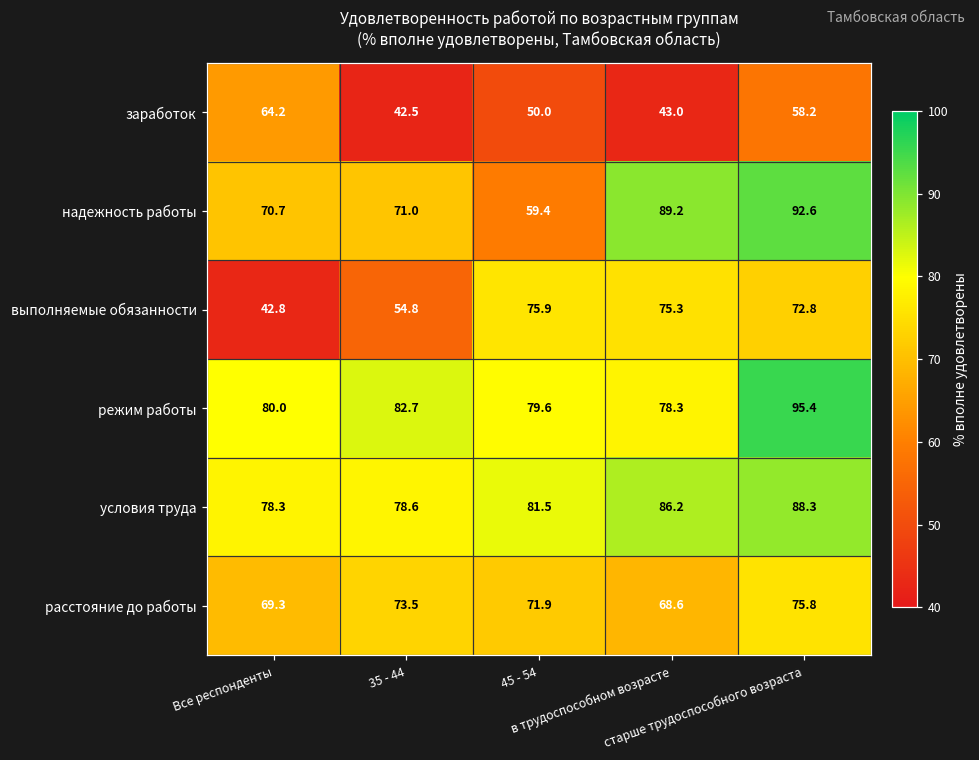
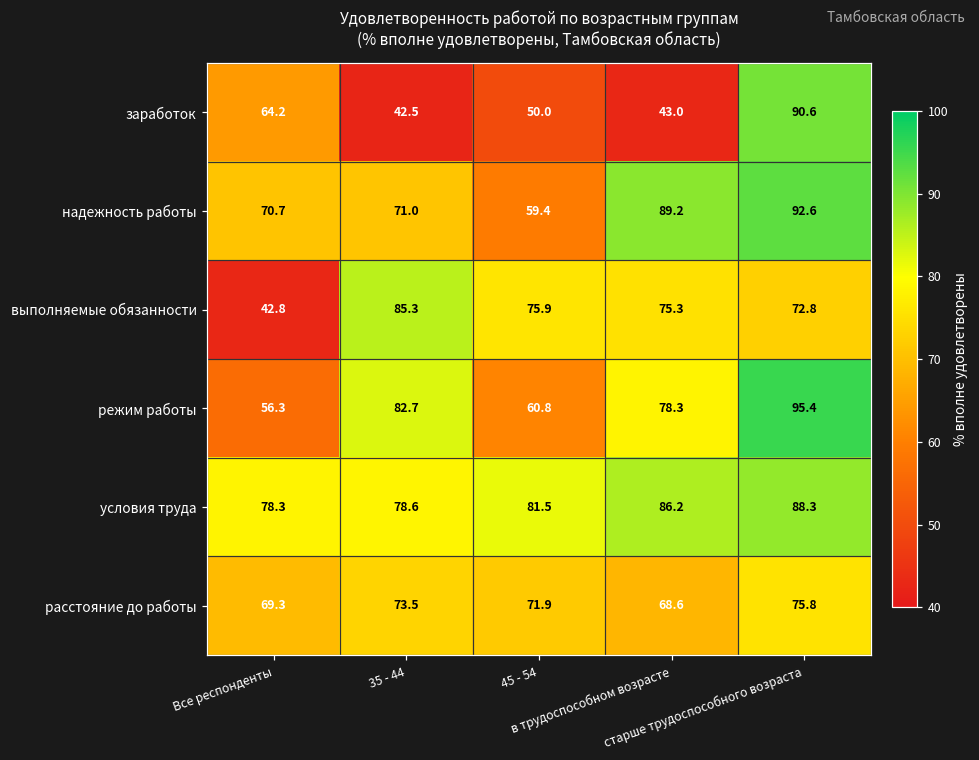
  {
    "заработок": {
      "Все респонденты": 64.2,
      "35 - 44": 42.5,
      "45 - 54": 50.0,
      "в трудоспособном возрасте": 43.0,
-     "старше трудоспособного возраста": 58.2
+     "старше трудоспособного возраста": 90.6
    },
    "надежность работы": {
      "Все респонденты": 70.7,
      "35 - 44": 71.0,
      "45 - 54": 59.4,
      "в трудоспособном возрасте": 89.2,
      "старше трудоспособного возраста": 92.6
    },
    "выполняемые обязанности": {
      "Все респонденты": 42.8,
-     "35 - 44": 54.8,
+     "35 - 44": 85.3,
      "45 - 54": 75.9,
      "в трудоспособном возрасте": 75.3,
      "старше трудоспособного возраста": 72.8
    },
    "режим работы": {
-     "Все респонденты": 80.0,
+     "Все респонденты": 56.3,
      "35 - 44": 82.7,
-     "45 - 54": 79.6,
+     "45 - 54": 60.8,
      "в трудоспособном возрасте": 78.3,
      "старше трудоспособного возраста": 95.4
    },
    "условия труда": {
      "Все респонденты": 78.3,
      "35 - 44": 78.6,
      "45 - 54": 81.5,
      "в трудоспособном возрасте": 86.2,
      "старше трудоспособного возраста": 88.3
    },
    "расстояние до работы": {
      "Все респонденты": 69.3,
      "35 - 44": 73.5,
      "45 - 54": 71.9,
      "в трудоспособном возрасте": 68.6,
      "старше трудоспособного возраста": 75.8
    }
  }
